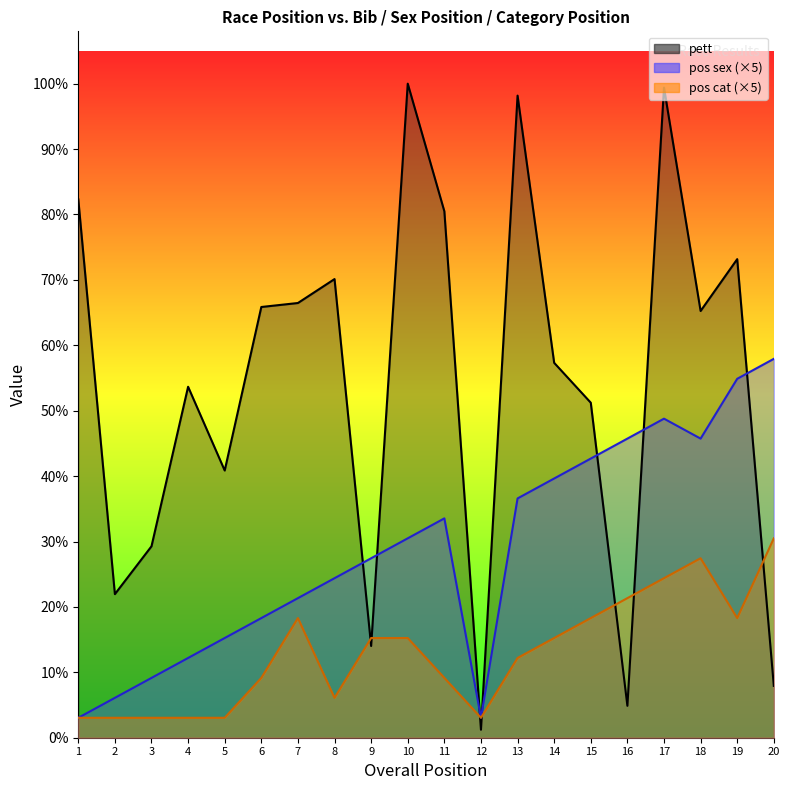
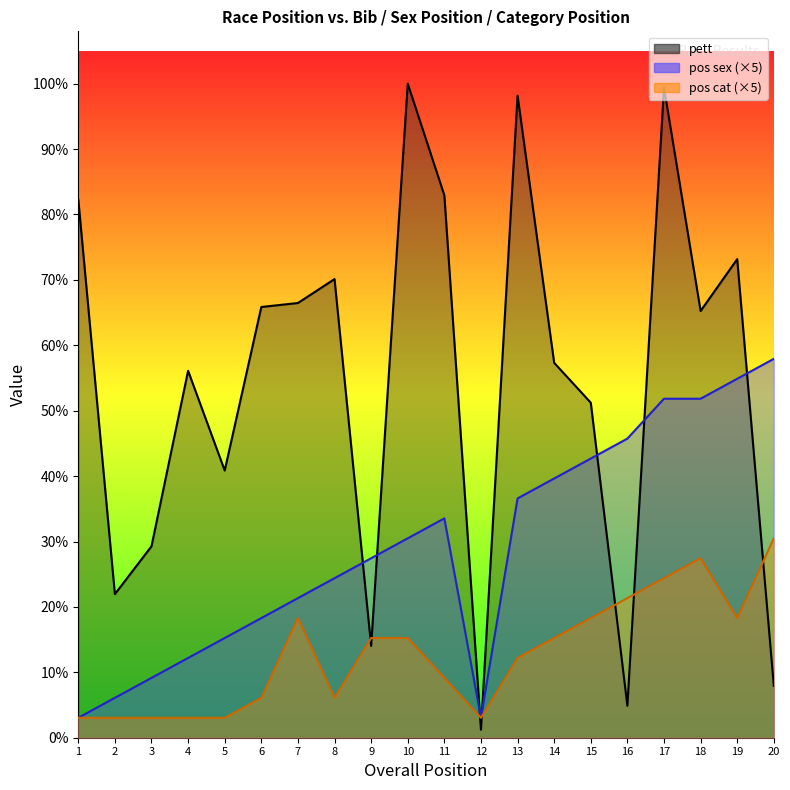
  {
    "pett": {
      "1": "82%",
      "2": "22%",
      "3": "29%",
-     "4": "54%",
+     "4": "56%",
      "5": "41%",
      "6": "66%",
      "7": "66%",
      "8": "70%",
      "9": "14%",
      "10": "100%",
-     "11": "80%",
+     "11": "83%",
      "12": "1%",
      "13": "98%",
      "14": "57%",
      "15": "51%",
      "16": "5%",
      "18": "65%",
      "19": "73%",
      "20": "8%"
    },
    "pos sex (×5)": {
      "2": "6%",
      "3": "9%",
      "4": "12%",
      "5": "15%",
      "6": "18%",
      "7": "21%",
      "8": "24%",
      "9": "27%",
      "10": "30%",
      "11": "34%",
      "13": "37%",
      "14": "40%",
      "15": "43%",
      "16": "46%",
-     "17": "49%",
-     "18": "46%",
+     "17": "52%",
+     "18": "52%",
      "19": "55%",
      "20": "58%"
    },
    "pos cat (×5)": {
      "2": "3%",
      "3": "3%",
      "4": "3%",
      "5": "3%",
-     "6": "9%",
+     "6": "6%",
      "7": "18%",
      "8": "6%",
      "9": "15%",
      "10": "15%",
      "11": "9%",
      "13": "12%",
      "14": "15%",
      "15": "18%",
      "16": "21%",
      "17": "24%",
      "18": "27%",
      "19": "18%",
      "20": "30%"
    }
  }
